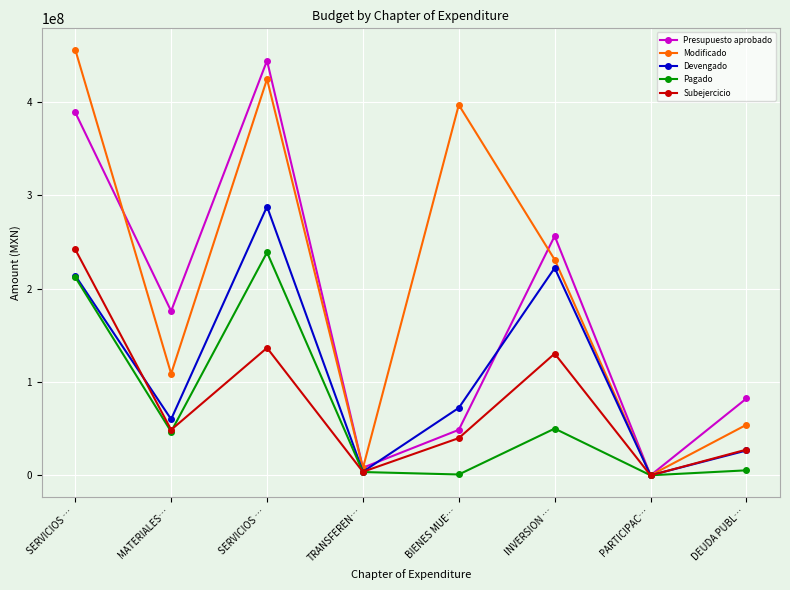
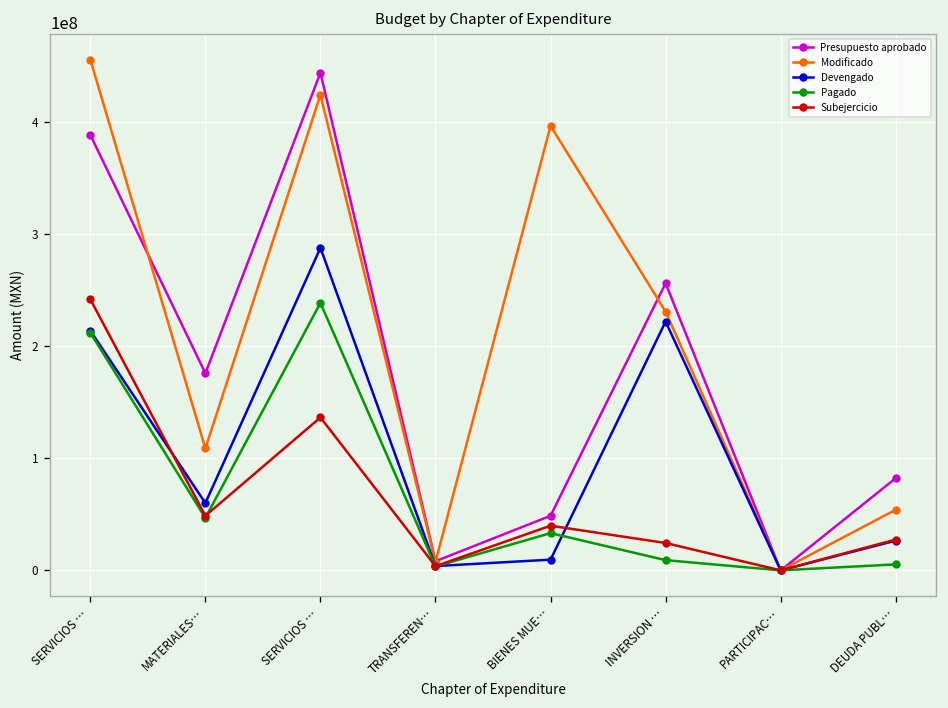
  {
    "Presupuesto aprobado": {
      "MATERIALES…": 180000000,
      "BIENES MUE…": 50000000,
      "INVERSION …": 260000000,
      "DEUDA PUBL…": 80000000
    },
    "Modificado": {
      "MATERIALES…": 110000000,
      "BIENES MUE…": 400000000,
      "INVERSION …": 230000000,
      "DEUDA PUBL…": 50000000
    },
    "Devengado": {
      "MATERIALES…": 60000000,
-     "BIENES MUE…": 70000000,
+     "BIENES MUE…": 10000000,
      "INVERSION …": 220000000
    },
    "Pagado": {
-     "BIENES MUE…": 0,
-     "INVERSION …": 50000000,
+     "BIENES MUE…": 30000000,
+     "INVERSION …": 10000000,
      "DEUDA PUBL…": 10000000
    },
    "Subejercicio": {
      "BIENES MUE…": 40000000,
-     "INVERSION …": 130000000
+     "INVERSION …": 20000000
    }
  }
